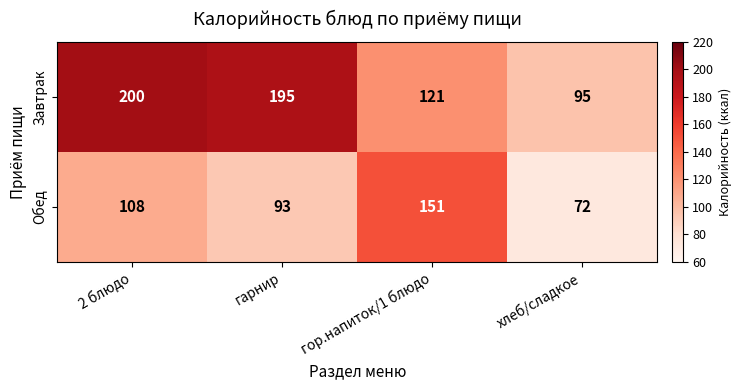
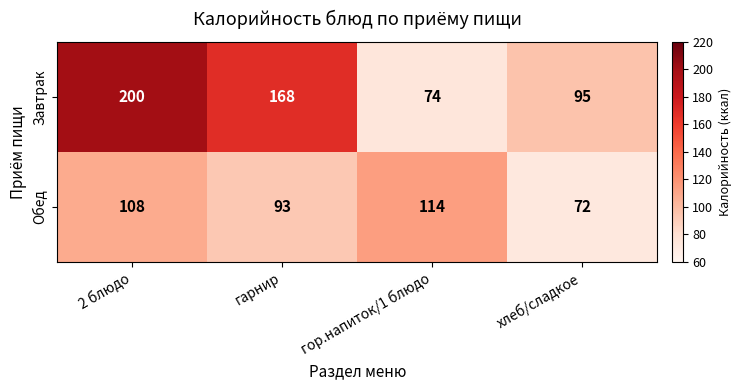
  {
    "Завтрак": {
      "2 блюдо": 200,
-     "гарнир": 195,
-     "гор.напиток/1 блюдо": 121,
+     "гарнир": 168,
+     "гор.напиток/1 блюдо": 74,
      "хлеб/сладкое": 95
    },
    "Обед": {
      "2 блюдо": 108,
      "гарнир": 93,
-     "гор.напиток/1 блюдо": 151,
+     "гор.напиток/1 блюдо": 114,
      "хлеб/сладкое": 72
    }
  }
